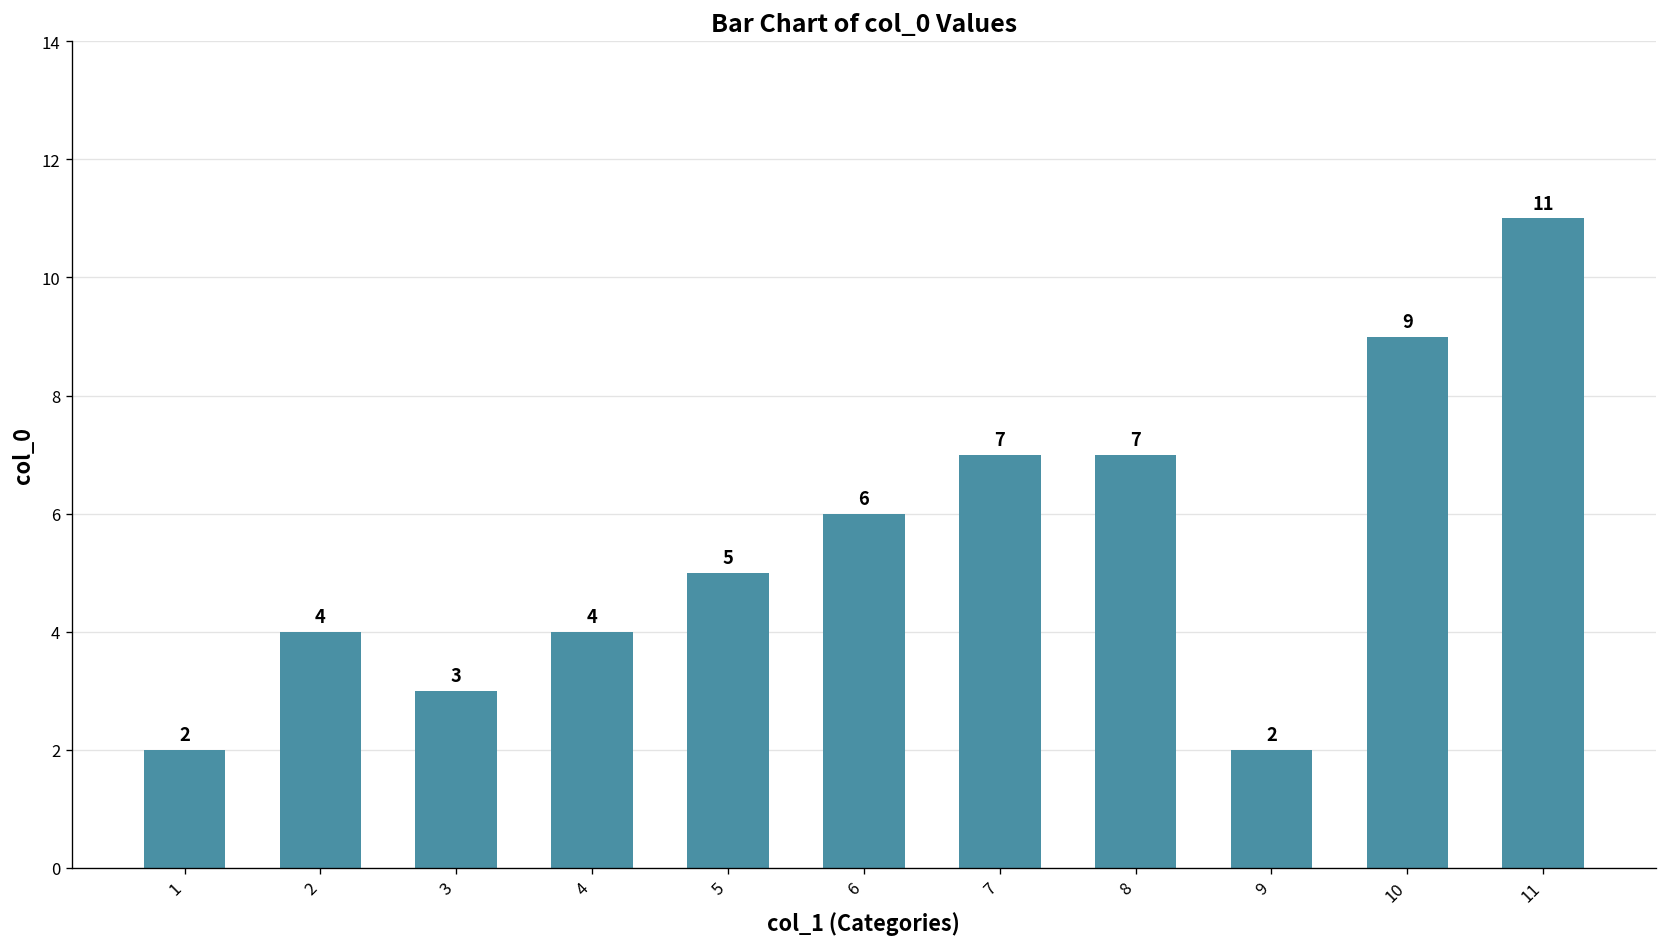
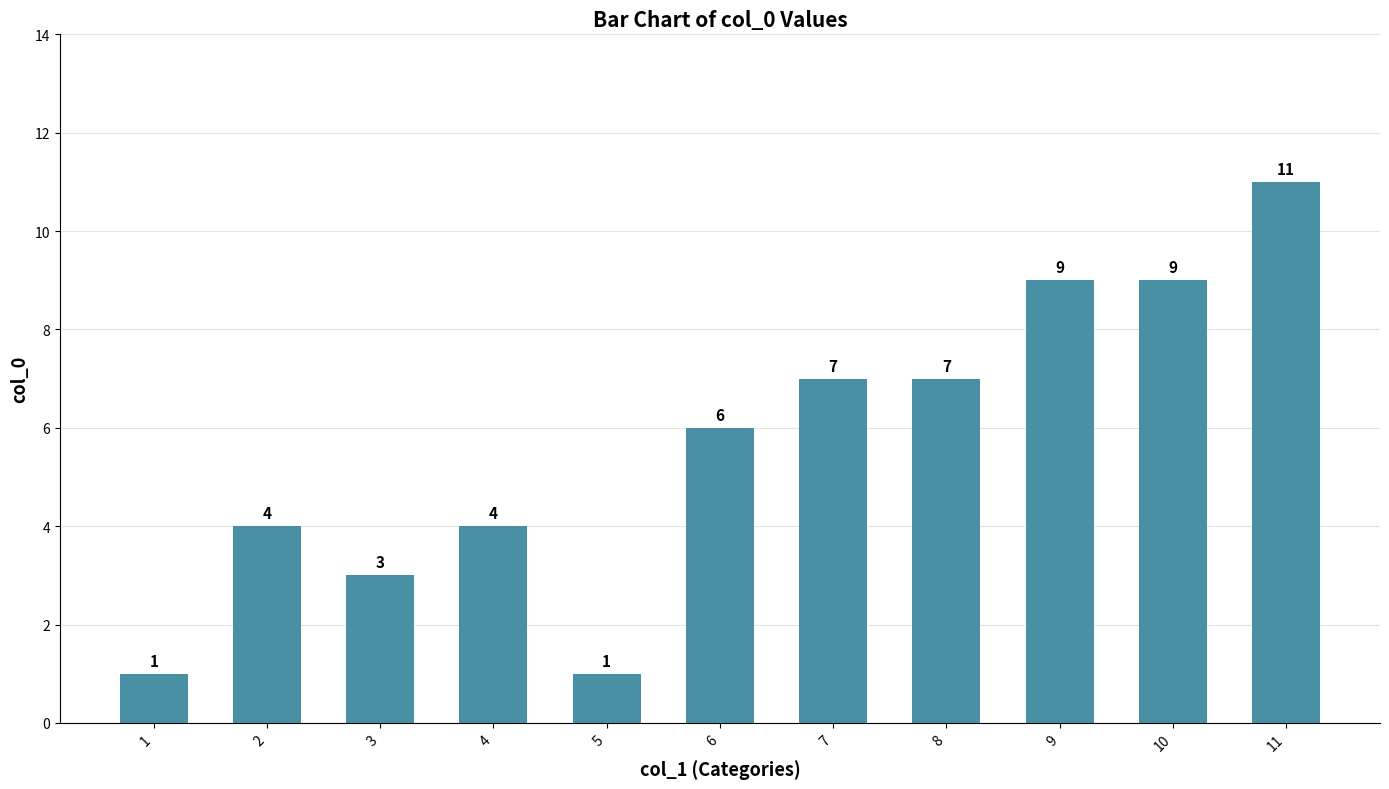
  {
-   "1": 2,
+   "1": 1,
    "2": 4,
    "3": 3,
    "4": 4,
-   "5": 5,
+   "5": 1,
    "6": 6,
    "7": 7,
    "8": 7,
-   "9": 2,
+   "9": 9,
    "10": 9,
    "11": 11
  }
